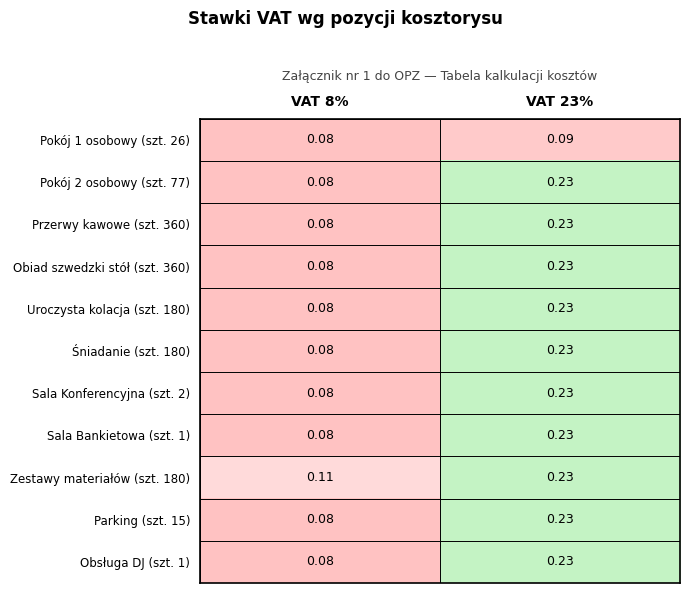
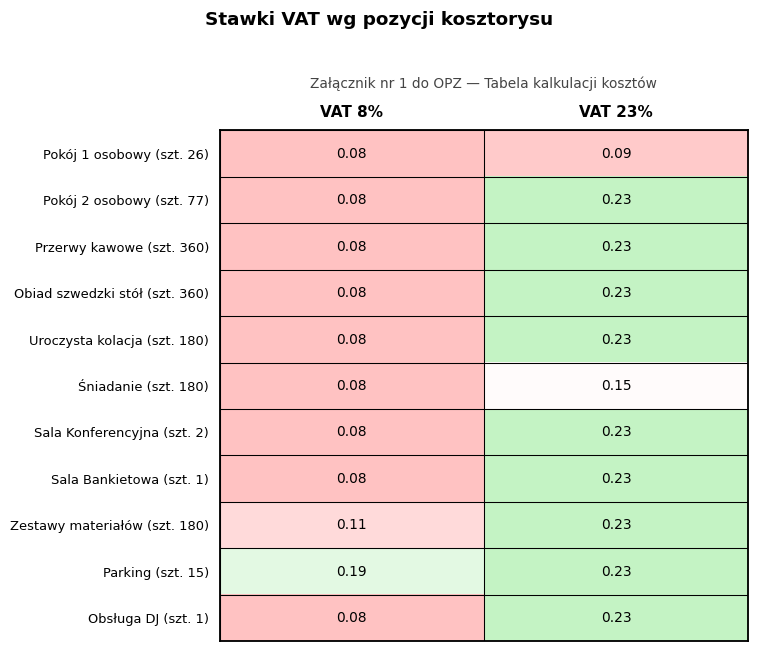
  {
    "Pokój 1 osobowy (szt. 26)": {
      "VAT 8%": 0.08,
      "VAT 23%": 0.09
    },
    "Pokój 2 osobowy (szt. 77)": {
      "VAT 8%": 0.08,
      "VAT 23%": 0.23
    },
    "Przerwy kawowe (szt. 360)": {
      "VAT 8%": 0.08,
      "VAT 23%": 0.23
    },
    "Obiad szwedzki stół (szt. 360)": {
      "VAT 8%": 0.08,
      "VAT 23%": 0.23
    },
    "Uroczysta kolacja (szt. 180)": {
      "VAT 8%": 0.08,
      "VAT 23%": 0.23
    },
    "Śniadanie (szt. 180)": {
      "VAT 8%": 0.08,
-     "VAT 23%": 0.23
+     "VAT 23%": 0.15
    },
    "Sala Konferencyjna (szt. 2)": {
      "VAT 8%": 0.08,
      "VAT 23%": 0.23
    },
    "Sala Bankietowa (szt. 1)": {
      "VAT 8%": 0.08,
      "VAT 23%": 0.23
    },
    "Zestawy materiałów (szt. 180)": {
      "VAT 8%": 0.11,
      "VAT 23%": 0.23
    },
    "Parking (szt. 15)": {
-     "VAT 8%": 0.08,
+     "VAT 8%": 0.19,
      "VAT 23%": 0.23
    },
    "Obsługa DJ (szt. 1)": {
      "VAT 8%": 0.08,
      "VAT 23%": 0.23
    }
  }
